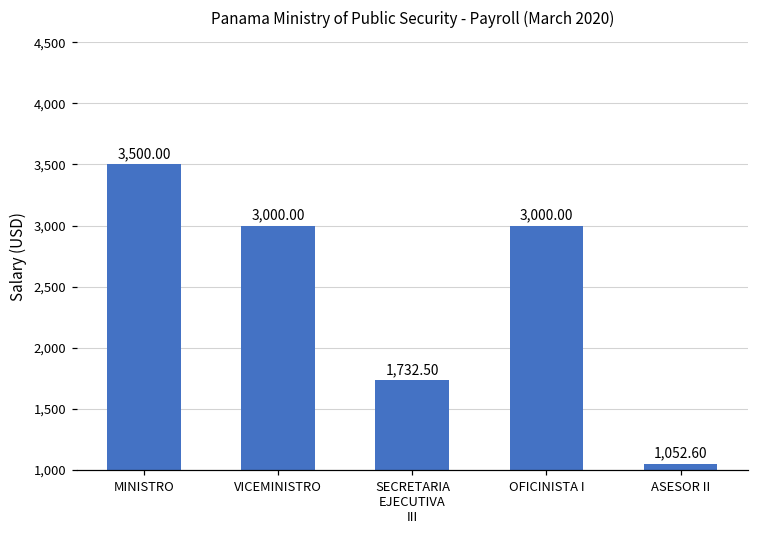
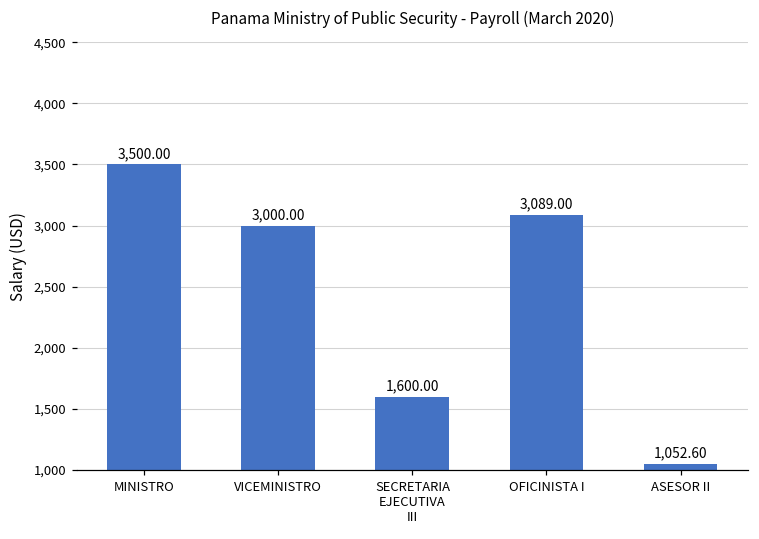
  {
    "MINISTRO": "3,500.00",
    "VICEMINISTRO": "3,000.00",
-   "SECRETARIA EJECUTIVA III": "1,732.50",
-   "OFICINISTA I": "3,000.00",
+   "SECRETARIA EJECUTIVA III": "1,600.00",
+   "OFICINISTA I": "3,089.00",
    "ASESOR II": "1,052.60"
  }
